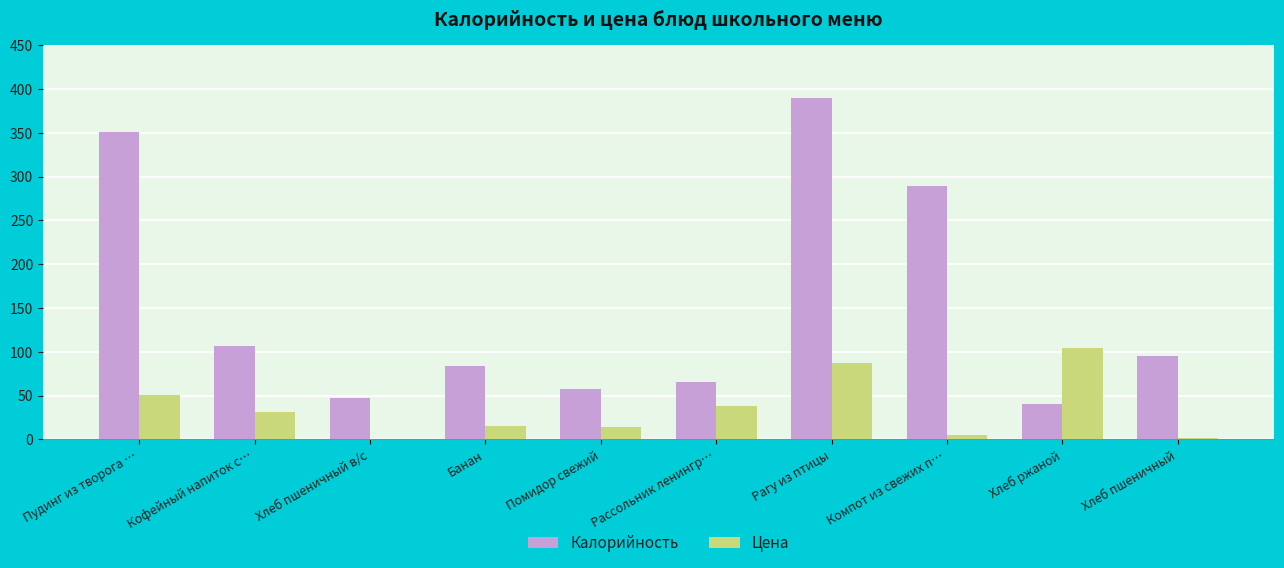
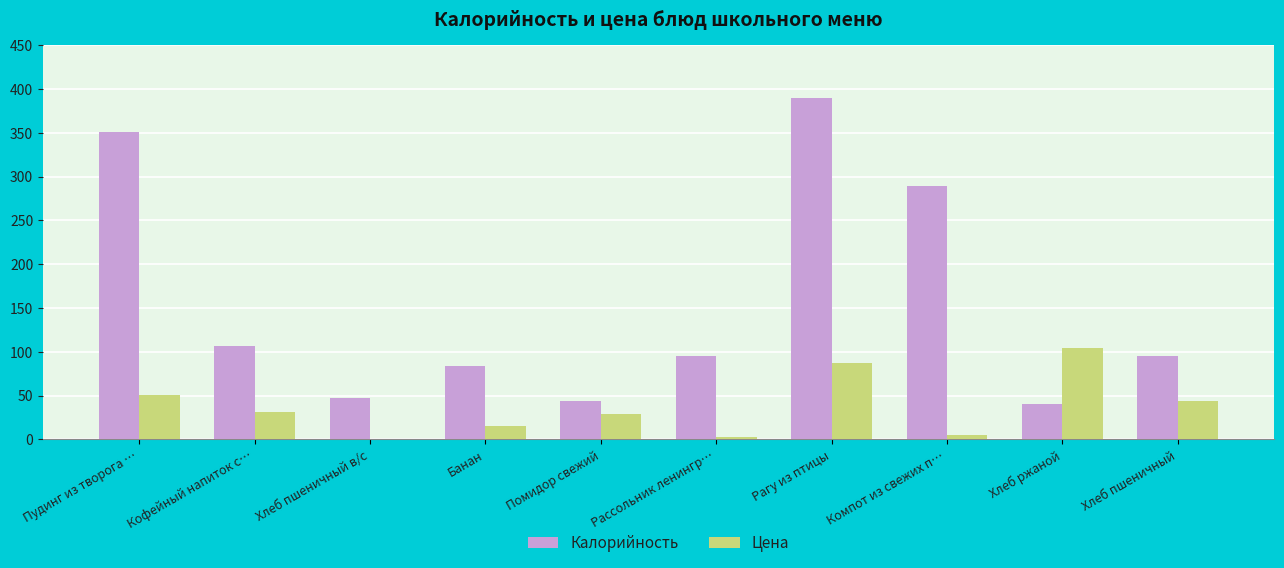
  {
    "Калорийность": {
      "Пудинг из творога …": 350,
      "Кофейный напиток с…": 110,
      "Хлеб пшеничный в/с": 50,
      "Банан": 80,
-     "Помидор свежий": 60,
-     "Рассольник ленингр…": 70,
+     "Помидор свежий": 40,
+     "Рассольник ленингр…": 100,
      "Рагу из птицы": 390,
      "Компот из свежих п…": 290,
      "Хлеб ржаной": 40,
      "Хлеб пшеничный": 90
    },
    "Цена": {
      "Пудинг из творога …": 50,
      "Кофейный напиток с…": 30,
      "Банан": 20,
-     "Помидор свежий": 10,
-     "Рассольник ленингр…": 40,
+     "Помидор свежий": 30,
+     "Рассольник ленингр…": 0,
      "Рагу из птицы": 90,
      "Компот из свежих п…": 0,
      "Хлеб ржаной": 100,
-     "Хлеб пшеничный": 0
+     "Хлеб пшеничный": 40
    }
  }
